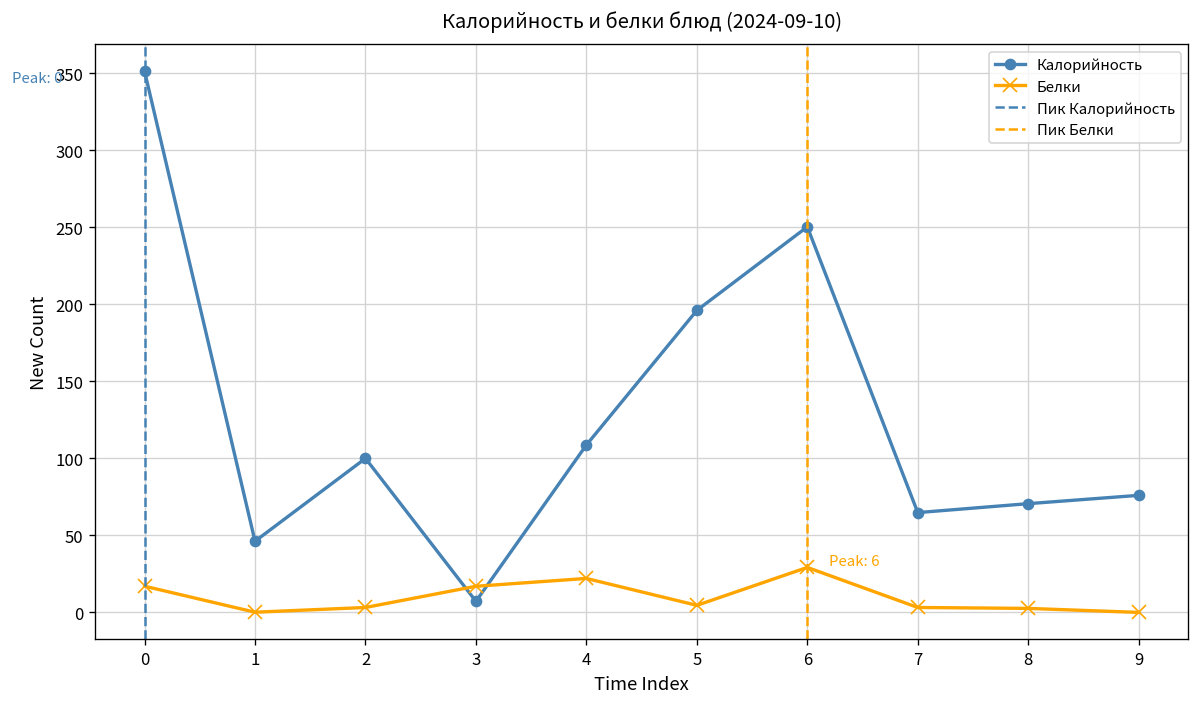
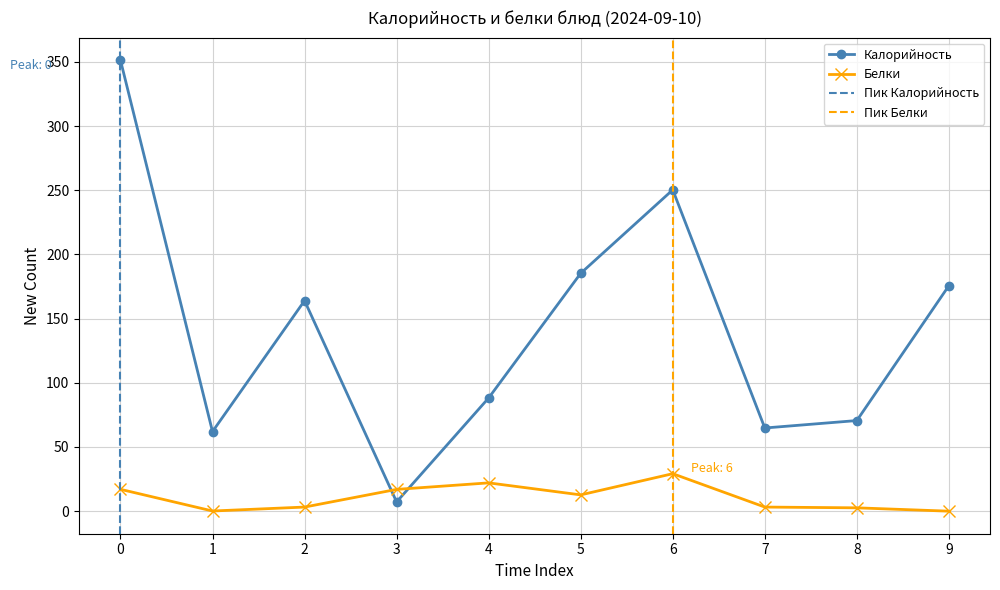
  {
    "Калорийность": {
      "0": 351,
-     "1": 46,
-     "2": 100,
+     "1": 62,
+     "2": 164,
      "3": 7,
-     "4": 109,
-     "5": 196,
+     "4": 88,
+     "5": 185,
      "6": 250,
      "7": 65,
      "8": 71,
-     "9": 76
+     "9": 176
    },
    "Белки": {
      "0": 17,
      "1": 0,
      "2": 3,
      "3": 17,
      "4": 22,
-     "5": 5,
+     "5": 13,
      "7": 3,
      "8": 3,
      "9": 0
    }
  }
